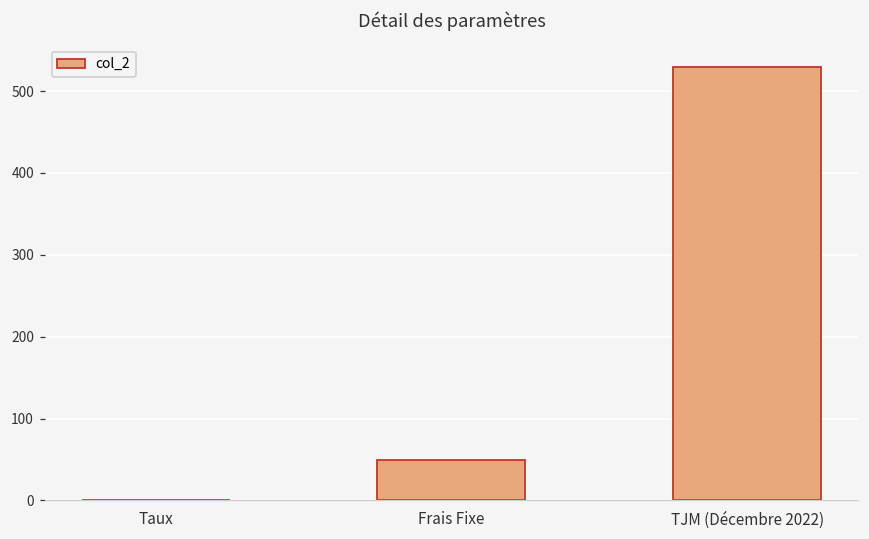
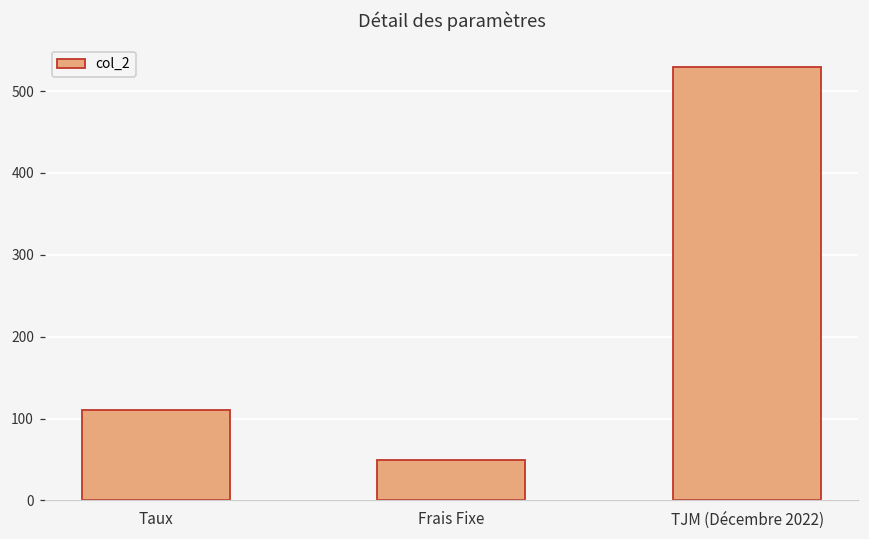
  {
-   "Taux": 0,
+   "Taux": 110,
    "Frais Fixe": 50,
    "TJM (Décembre 2022)": 530
  }
